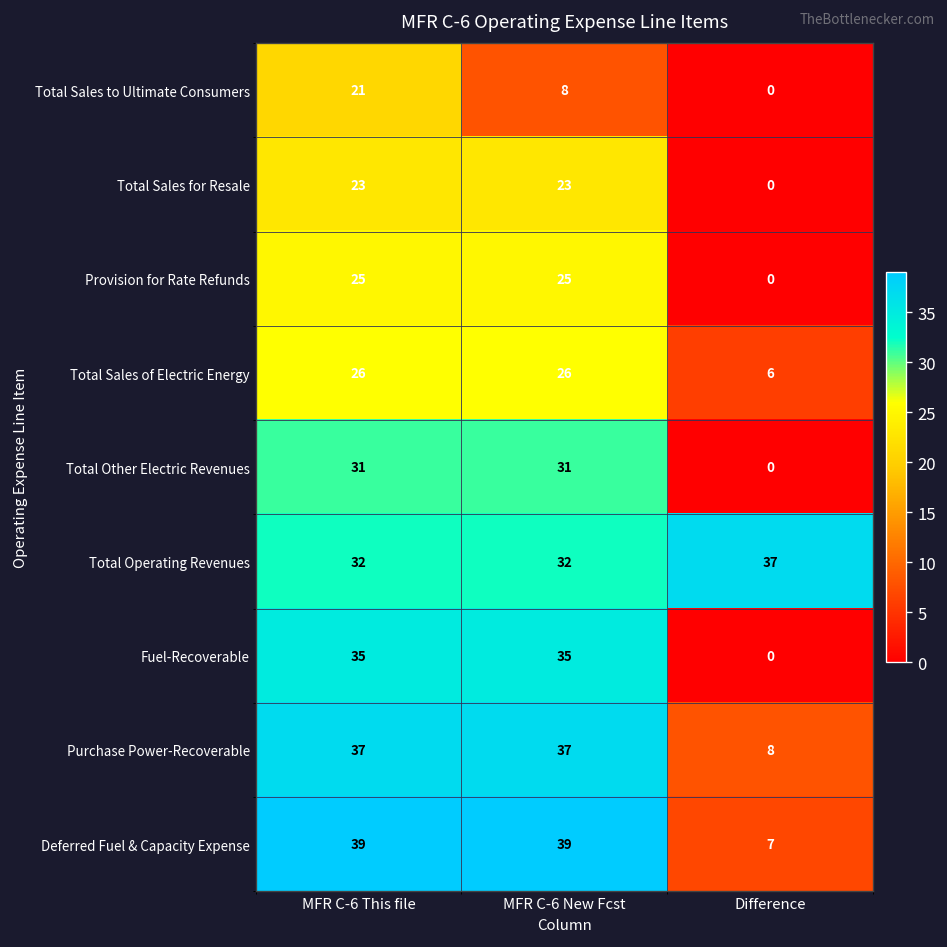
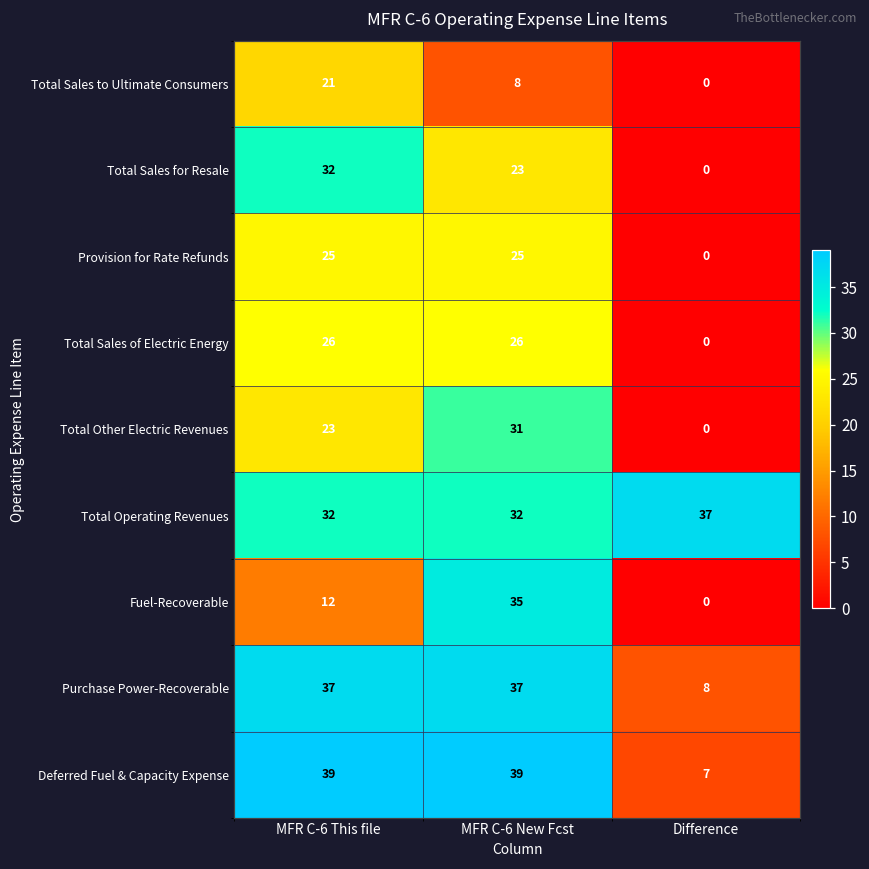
  {
    "Total Sales to Ultimate Consumers": {
      "MFR C-6 This file": 21,
      "MFR C-6 New Fcst": 8,
      "Difference": 0
    },
    "Total Sales for Resale": {
-     "MFR C-6 This file": 23,
+     "MFR C-6 This file": 32,
      "MFR C-6 New Fcst": 23,
      "Difference": 0
    },
    "Provision for Rate Refunds": {
      "MFR C-6 This file": 25,
      "MFR C-6 New Fcst": 25,
      "Difference": 0
    },
    "Total Sales of Electric Energy": {
      "MFR C-6 This file": 26,
      "MFR C-6 New Fcst": 26,
-     "Difference": 6
+     "Difference": 0
    },
    "Total Other Electric Revenues": {
-     "MFR C-6 This file": 31,
+     "MFR C-6 This file": 23,
      "MFR C-6 New Fcst": 31,
      "Difference": 0
    },
    "Total Operating Revenues": {
      "MFR C-6 This file": 32,
      "MFR C-6 New Fcst": 32,
      "Difference": 37
    },
    "Fuel-Recoverable": {
-     "MFR C-6 This file": 35,
+     "MFR C-6 This file": 12,
      "MFR C-6 New Fcst": 35,
      "Difference": 0
    },
    "Purchase Power-Recoverable": {
      "MFR C-6 This file": 37,
      "MFR C-6 New Fcst": 37,
      "Difference": 8
    },
    "Deferred Fuel & Capacity Expense": {
      "MFR C-6 This file": 39,
      "MFR C-6 New Fcst": 39,
      "Difference": 7
    }
  }
